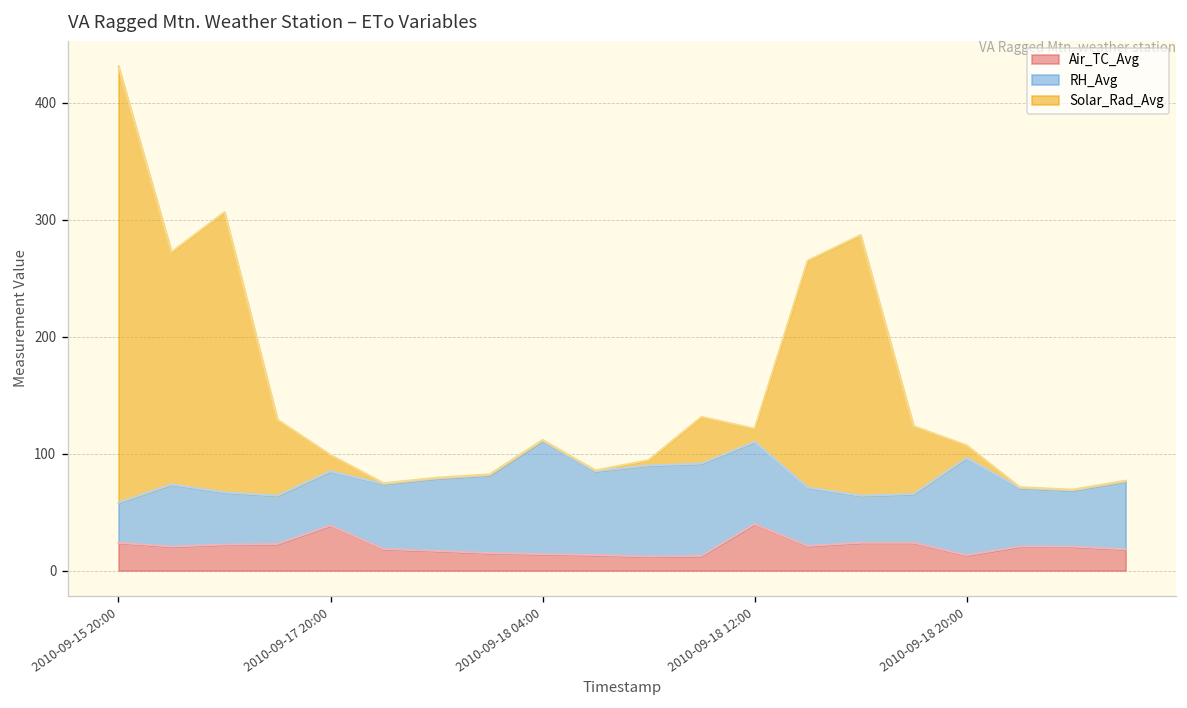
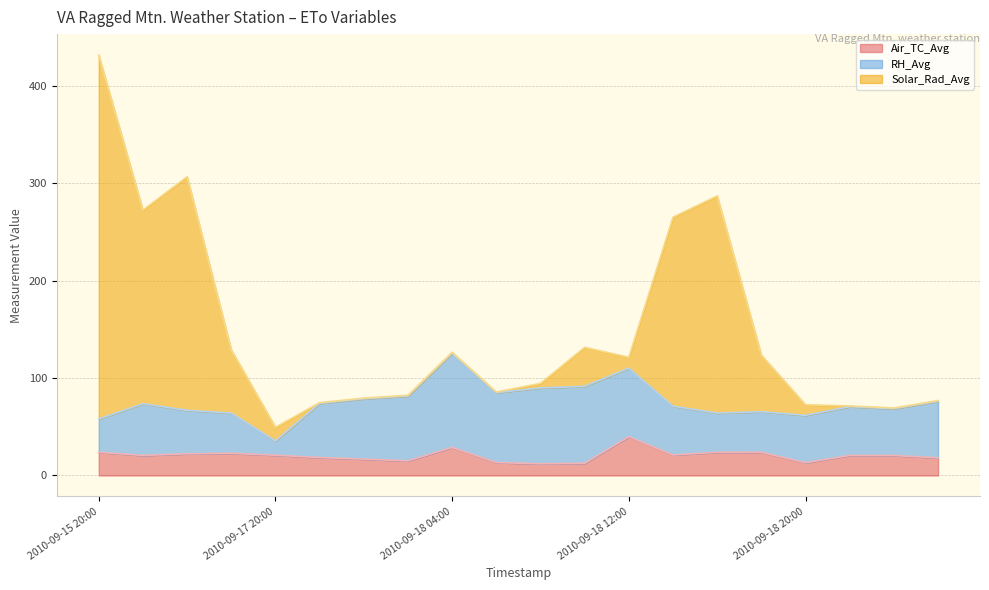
  {
    "Air_TC_Avg": {
      "2010-09-15 20:00": 20,
-     "2010-09-17 20:00": 40,
-     "2010-09-18 04:00": 10,
+     "2010-09-17 20:00": 20,
+     "2010-09-18 04:00": 30,
      "2010-09-18 12:00": 40,
      "2010-09-18 20:00": 10
    },
    "RH_Avg": {
      "2010-09-15 20:00": 30,
-     "2010-09-17 20:00": 50,
+     "2010-09-17 20:00": 10,
      "2010-09-18 12:00": 70,
-     "2010-09-18 20:00": 80
+     "2010-09-18 20:00": 50
    },
    "Solar_Rad_Avg": {
      "2010-09-15 20:00": 370,
      "2010-09-17 20:00": 10,
      "2010-09-18 12:00": 10,
      "2010-09-18 20:00": 10
    }
  }
